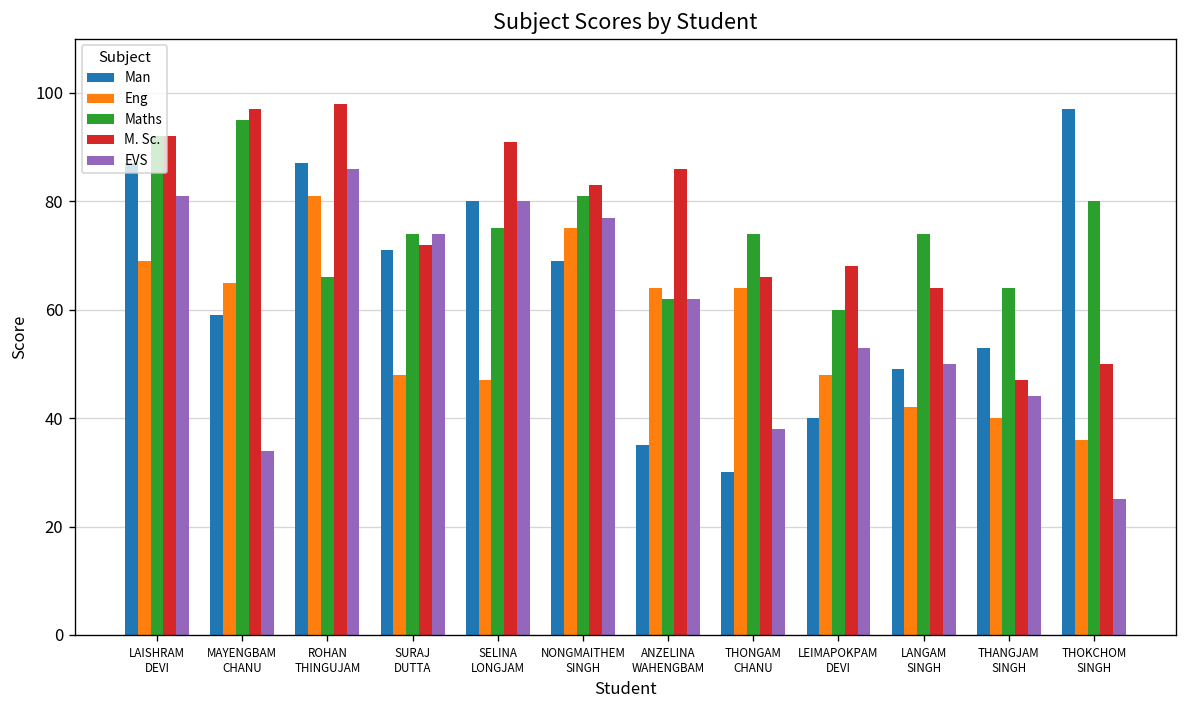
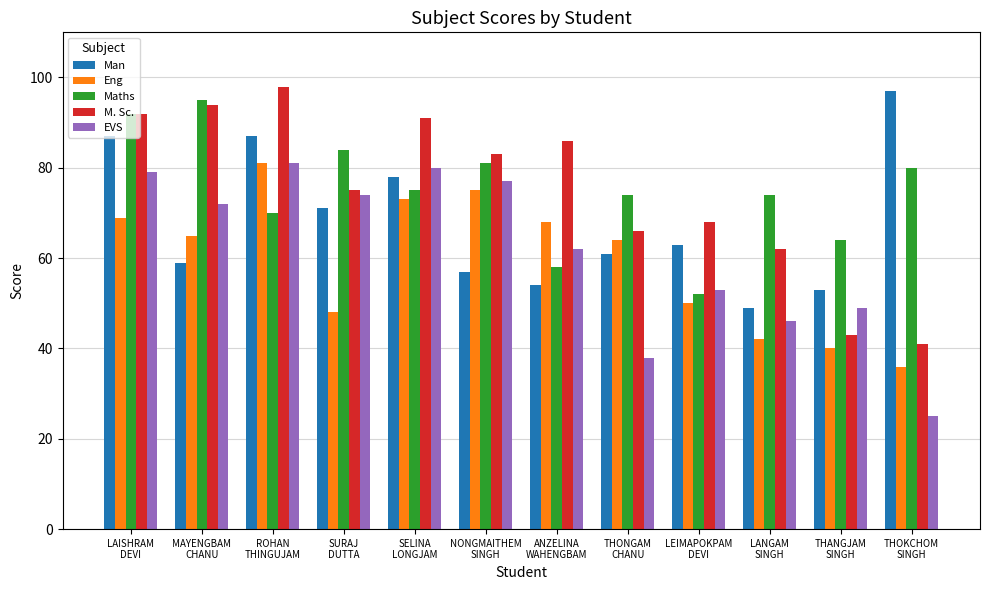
  {
    "Man": {
      "MAYENGBAM CHANU": 59,
      "ROHAN THINGUJAM": 87,
      "SURAJ DUTTA": 71,
-     "SELINA LONGJAM": 80,
-     "NONGMAITHEM SINGH": 69,
-     "ANZELINA WAHENGBAM": 35,
-     "THONGAM CHANU": 30,
-     "LEIMAPOKPAM DEVI": 40,
+     "SELINA LONGJAM": 78,
+     "NONGMAITHEM SINGH": 57,
+     "ANZELINA WAHENGBAM": 54,
+     "THONGAM CHANU": 61,
+     "LEIMAPOKPAM DEVI": 63,
      "LANGAM SINGH": 49,
      "THANGJAM SINGH": 53,
      "THOKCHOM SINGH": 97
    },
    "Eng": {
      "LAISHRAM DEVI": 69,
      "MAYENGBAM CHANU": 65,
      "ROHAN THINGUJAM": 81,
      "SURAJ DUTTA": 48,
-     "SELINA LONGJAM": 47,
+     "SELINA LONGJAM": 73,
      "NONGMAITHEM SINGH": 75,
-     "ANZELINA WAHENGBAM": 64,
+     "ANZELINA WAHENGBAM": 68,
      "THONGAM CHANU": 64,
-     "LEIMAPOKPAM DEVI": 48,
+     "LEIMAPOKPAM DEVI": 50,
      "LANGAM SINGH": 42,
      "THANGJAM SINGH": 40,
      "THOKCHOM SINGH": 36
    },
    "Maths": {
      "MAYENGBAM CHANU": 95,
-     "ROHAN THINGUJAM": 66,
-     "SURAJ DUTTA": 74,
+     "ROHAN THINGUJAM": 70,
+     "SURAJ DUTTA": 84,
      "SELINA LONGJAM": 75,
      "NONGMAITHEM SINGH": 81,
-     "ANZELINA WAHENGBAM": 62,
+     "ANZELINA WAHENGBAM": 58,
      "THONGAM CHANU": 74,
-     "LEIMAPOKPAM DEVI": 60,
+     "LEIMAPOKPAM DEVI": 52,
      "LANGAM SINGH": 74,
      "THANGJAM SINGH": 64,
      "THOKCHOM SINGH": 80
    },
    "M. Sc.": {
      "LAISHRAM DEVI": 92,
-     "MAYENGBAM CHANU": 97,
+     "MAYENGBAM CHANU": 94,
      "ROHAN THINGUJAM": 98,
-     "SURAJ DUTTA": 72,
+     "SURAJ DUTTA": 75,
      "SELINA LONGJAM": 91,
      "NONGMAITHEM SINGH": 83,
      "ANZELINA WAHENGBAM": 86,
      "THONGAM CHANU": 66,
      "LEIMAPOKPAM DEVI": 68,
-     "LANGAM SINGH": 64,
-     "THANGJAM SINGH": 47,
-     "THOKCHOM SINGH": 50
+     "LANGAM SINGH": 62,
+     "THANGJAM SINGH": 43,
+     "THOKCHOM SINGH": 41
    },
    "EVS": {
-     "LAISHRAM DEVI": 81,
-     "MAYENGBAM CHANU": 34,
-     "ROHAN THINGUJAM": 86,
+     "LAISHRAM DEVI": 79,
+     "MAYENGBAM CHANU": 72,
+     "ROHAN THINGUJAM": 81,
      "SURAJ DUTTA": 74,
      "SELINA LONGJAM": 80,
      "NONGMAITHEM SINGH": 77,
      "ANZELINA WAHENGBAM": 62,
      "THONGAM CHANU": 38,
      "LEIMAPOKPAM DEVI": 53,
-     "LANGAM SINGH": 50,
-     "THANGJAM SINGH": 44,
+     "LANGAM SINGH": 46,
+     "THANGJAM SINGH": 49,
      "THOKCHOM SINGH": 25
    }
  }
